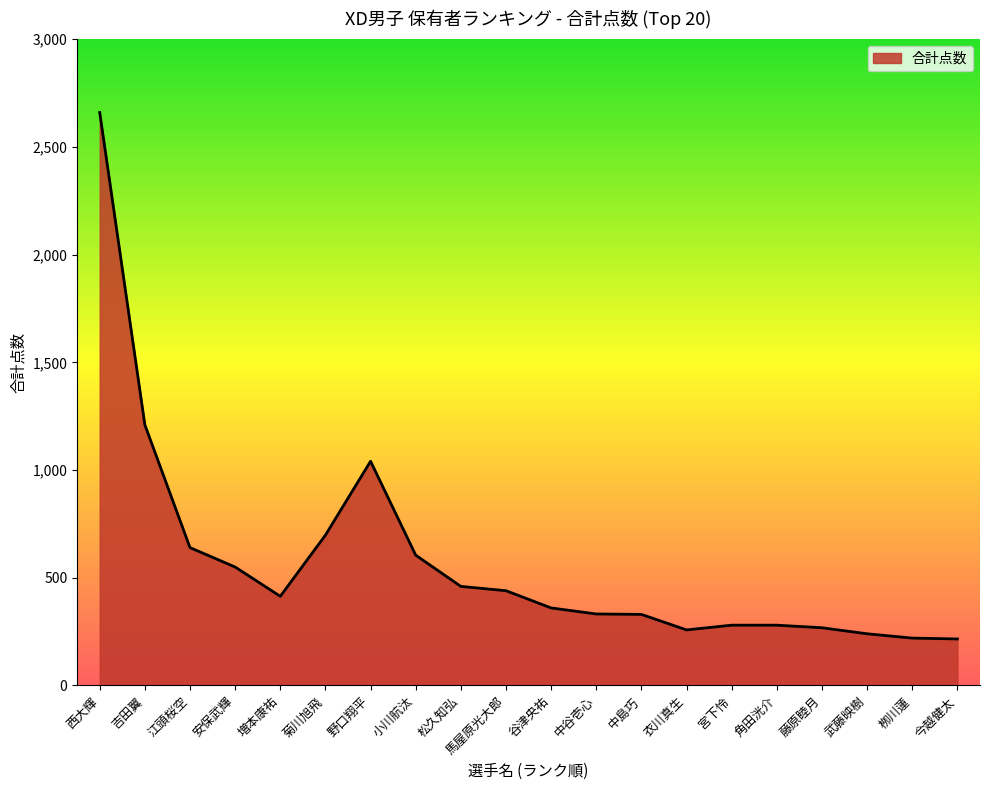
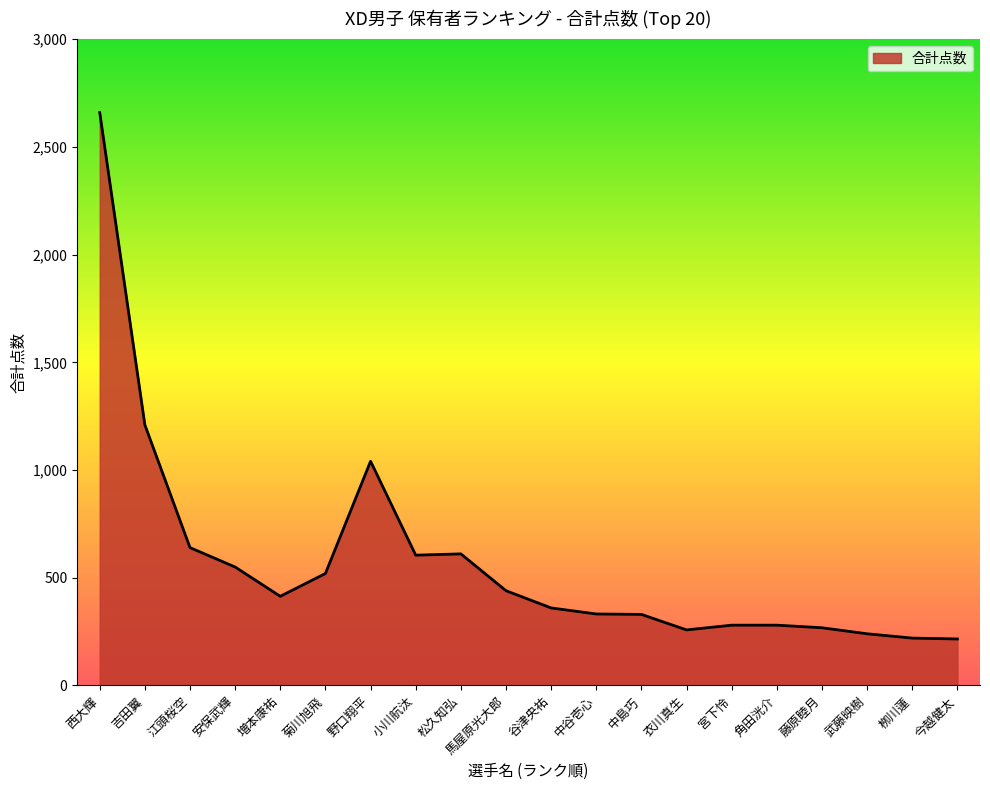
  {
    "西大輝": "2,660",
    "吉田翼": "1,210",
    "江頭桜空": "640",
    "安保武輝": "550",
    "増本康祐": "410",
-   "菊川旭飛": "700",
+   "菊川旭飛": "520",
    "野口翔平": "1,040",
    "小川航汰": "610",
-   "松久知弘": "460",
+   "松久知弘": "610",
    "馬屋原光大郎": "440",
    "谷津央祐": "360",
    "中谷壱心": "330",
    "中島巧": "330",
    "衣川真生": "260",
    "宮下怜": "280",
    "角田洸介": "280",
    "藤原睦月": "270",
    "武藤映樹": "240",
    "栁川蓮": "220",
    "今越健太": "220"
  }
